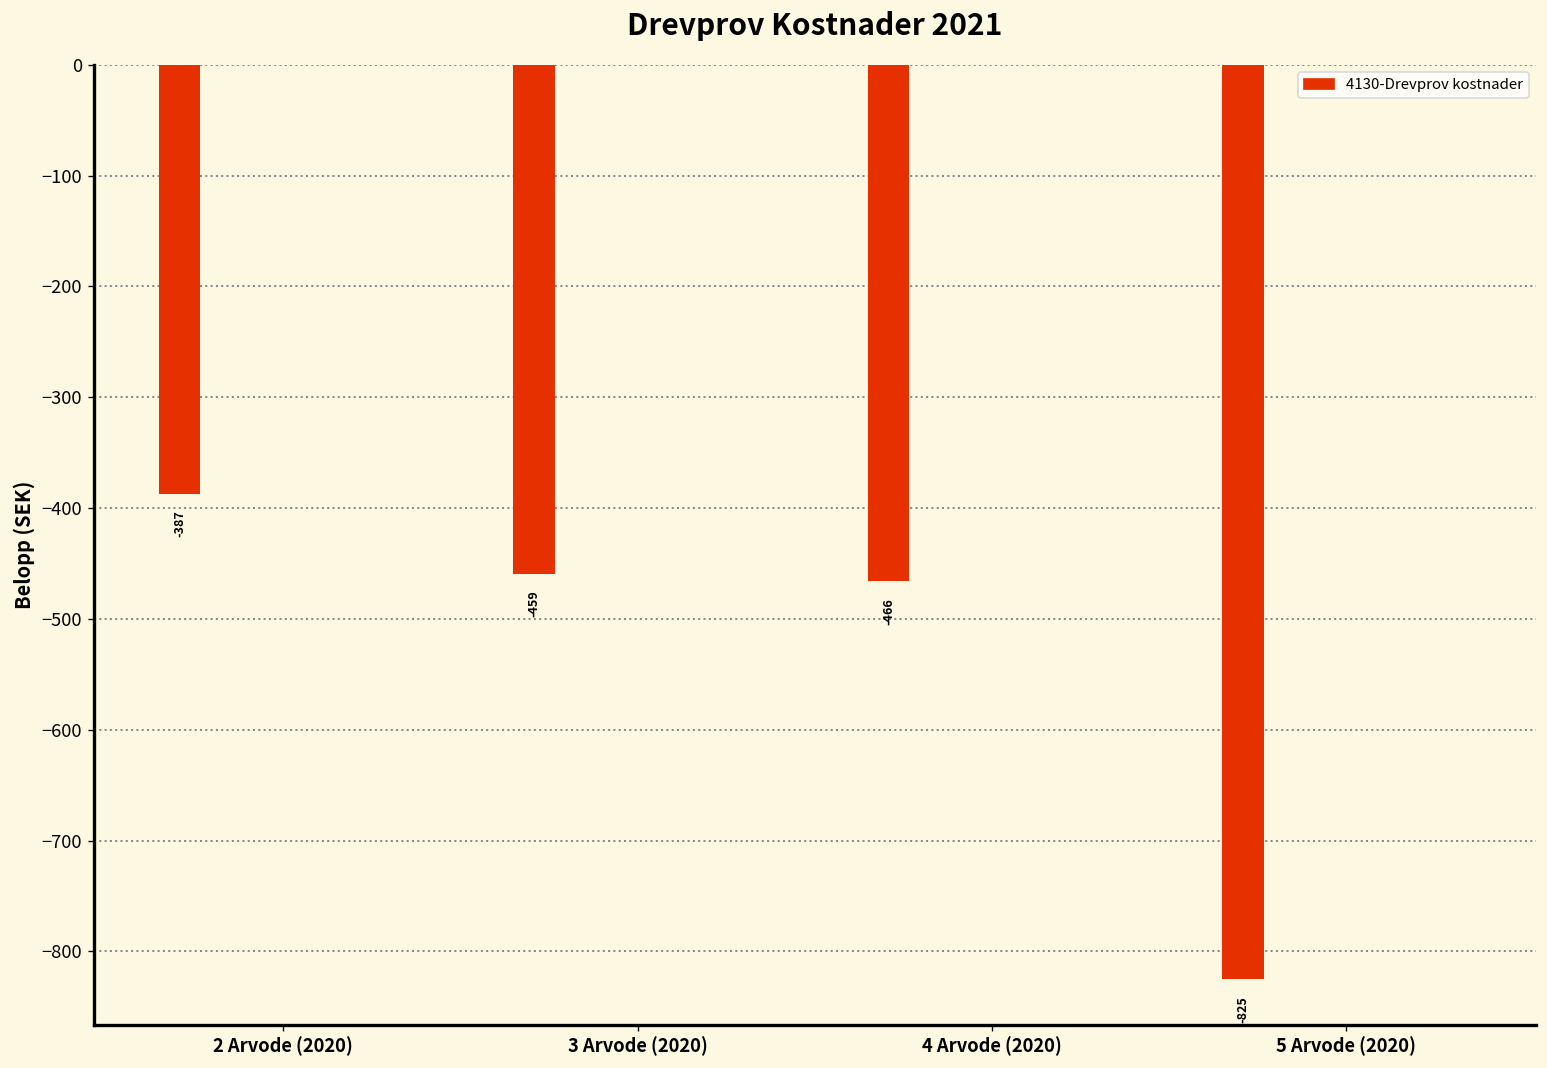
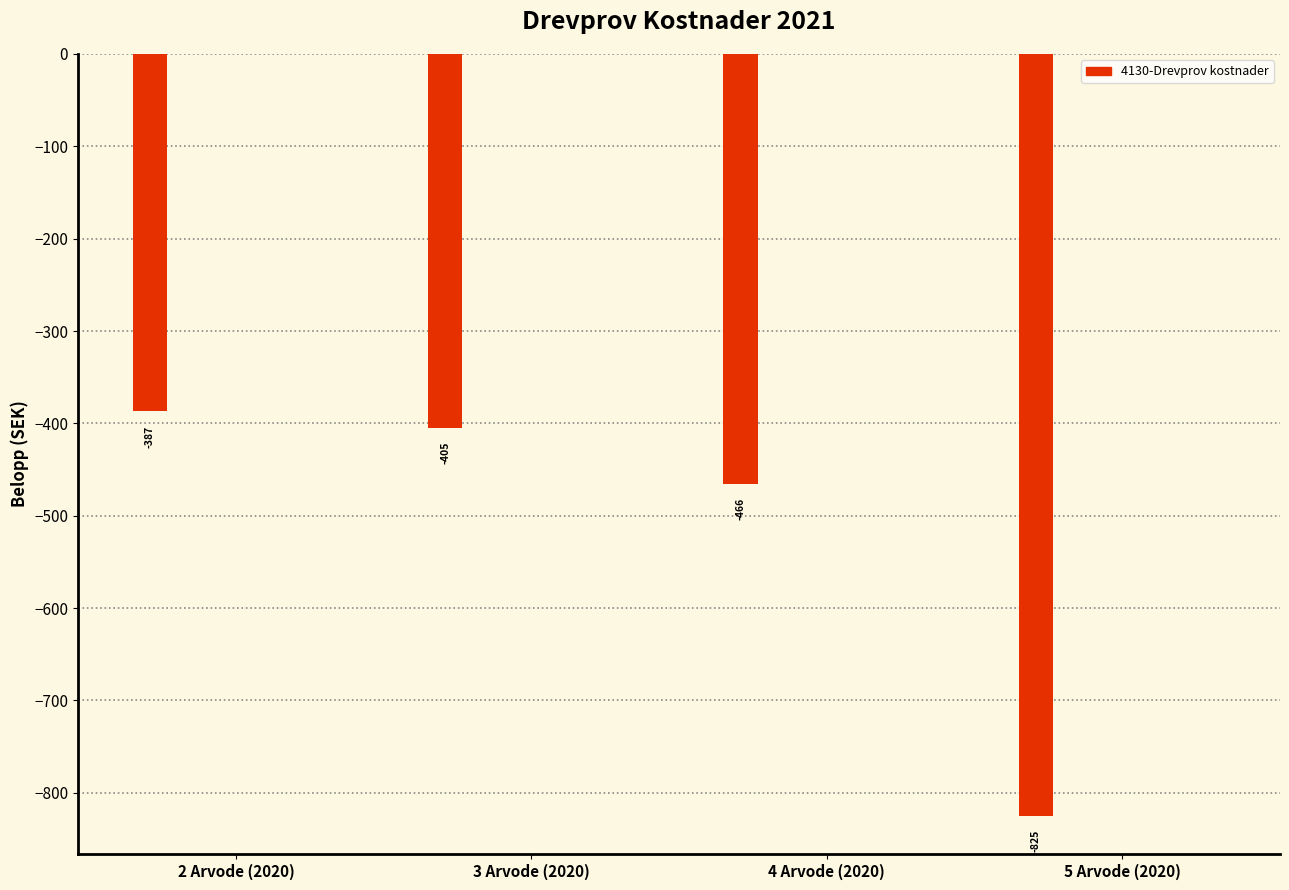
  {
    "4130-Drevprov kostnader": {
      "2 Arvode (2020)": -387,
-     "3 Arvode (2020)": -459,
+     "3 Arvode (2020)": -405,
      "4 Arvode (2020)": -466,
      "5 Arvode (2020)": -825
    }
  }
